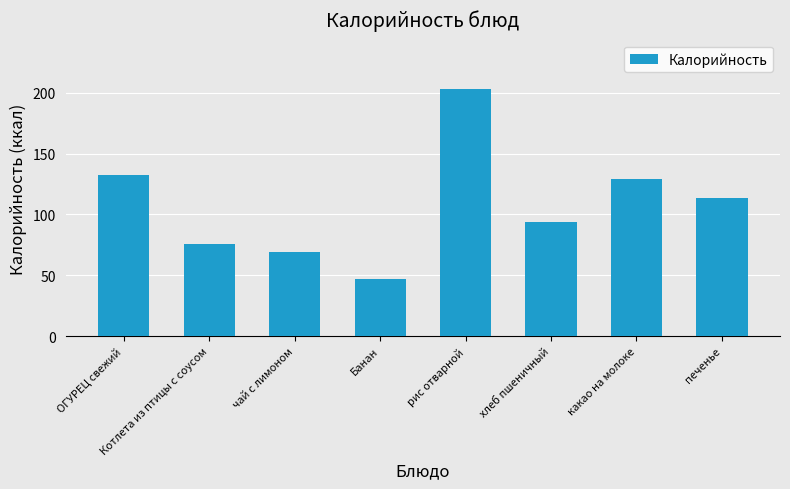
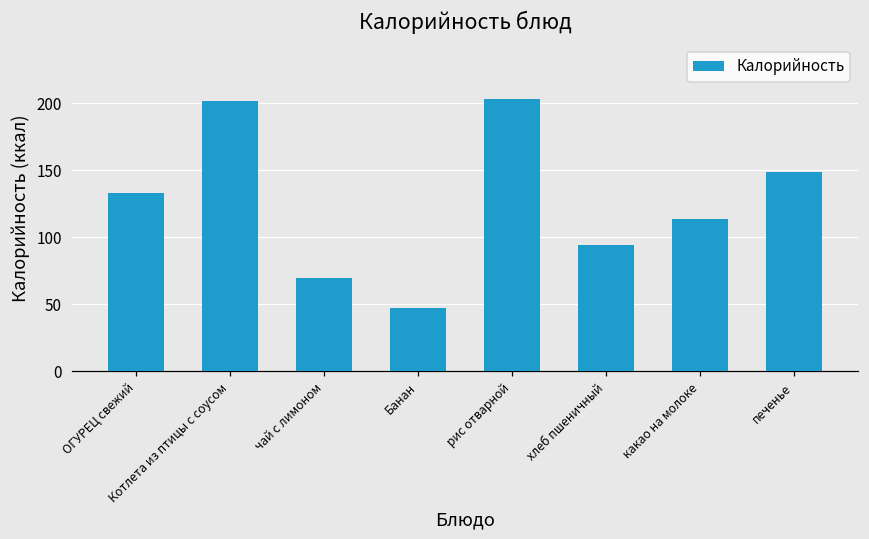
  {
    "ОГУРЕЦ свежий": 133,
-   "Котлета из птицы с соусом": 76,
+   "Котлета из птицы с соусом": 201,
    "чай с лимоном": 70,
    "Банан": 47,
    "рис отварной": 203,
    "хлеб пшеничный": 94,
-   "какао на молоке": 129,
-   "печенье": 113
+   "какао на молоке": 113,
+   "печенье": 149
  }
